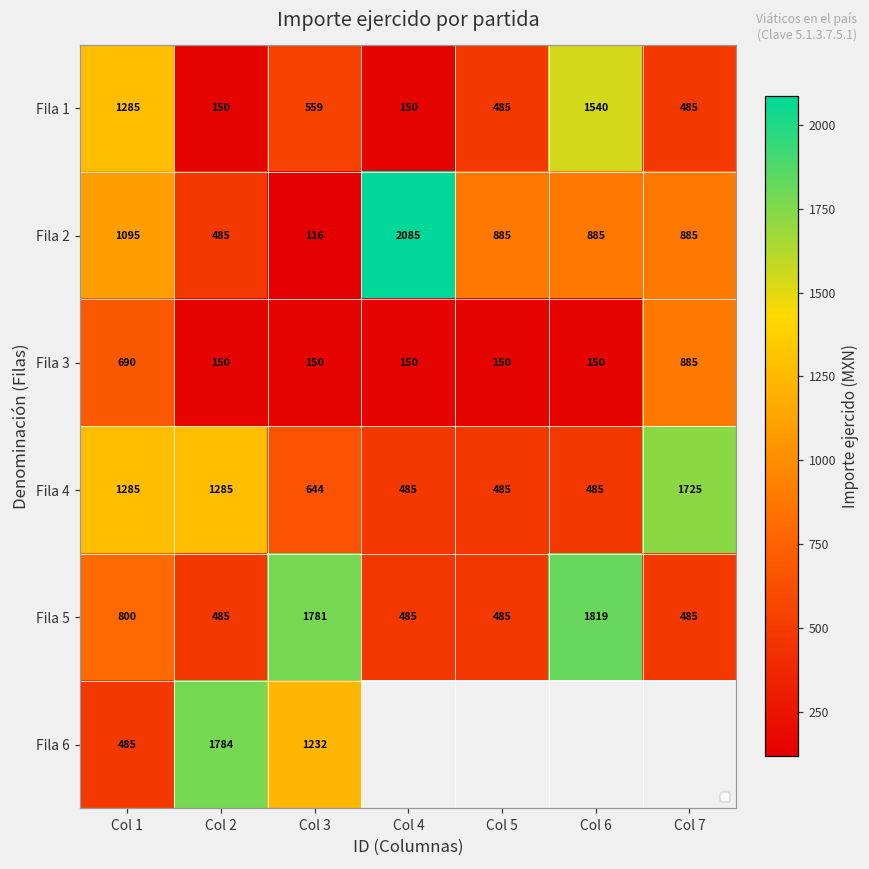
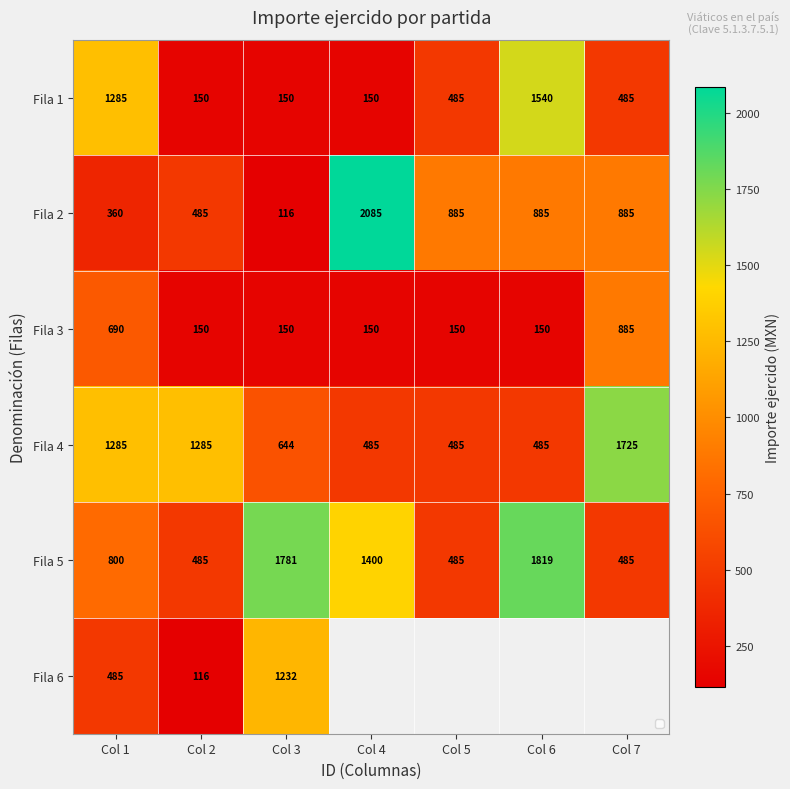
  {
    "Fila 1": {
      "Col 1": 1285,
      "Col 2": 150,
-     "Col 3": 559,
+     "Col 3": 150,
      "Col 4": 150,
      "Col 5": 485,
      "Col 6": 1540,
      "Col 7": 485
    },
    "Fila 2": {
-     "Col 1": 1095,
+     "Col 1": 360,
      "Col 2": 485,
      "Col 3": 116,
      "Col 4": 2085,
      "Col 5": 885,
      "Col 6": 885,
      "Col 7": 885
    },
    "Fila 3": {
      "Col 1": 690,
      "Col 2": 150,
      "Col 3": 150,
      "Col 4": 150,
      "Col 5": 150,
      "Col 6": 150,
      "Col 7": 885
    },
    "Fila 4": {
      "Col 1": 1285,
      "Col 2": 1285,
      "Col 3": 644,
      "Col 4": 485,
      "Col 5": 485,
      "Col 6": 485,
      "Col 7": 1725
    },
    "Fila 5": {
      "Col 1": 800,
      "Col 2": 485,
      "Col 3": 1781,
-     "Col 4": 485,
+     "Col 4": 1400,
      "Col 5": 485,
      "Col 6": 1819,
      "Col 7": 485
    },
    "Fila 6": {
      "Col 1": 485,
-     "Col 2": 1784,
+     "Col 2": 116,
      "Col 3": 1232
    }
  }
